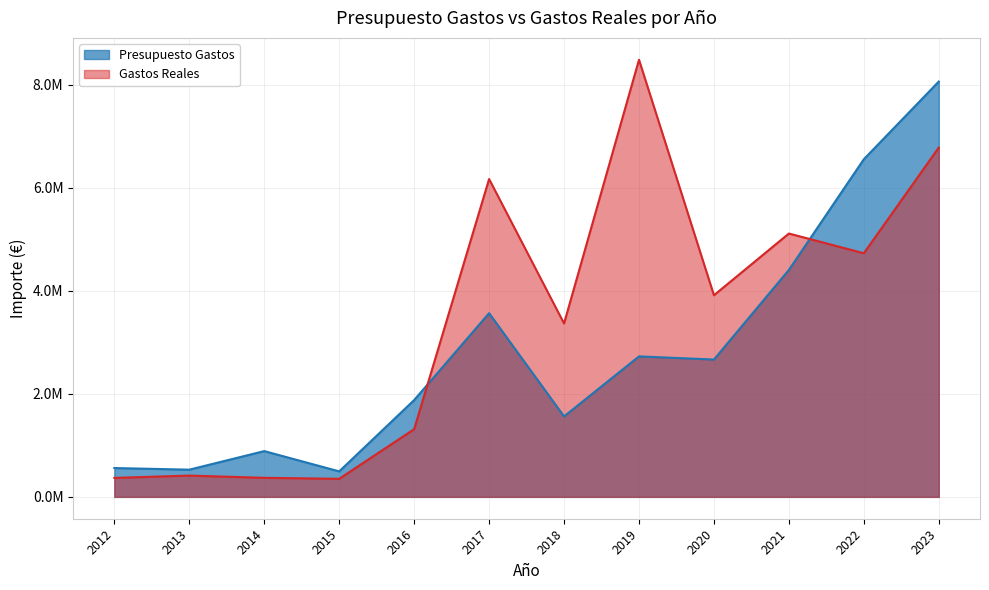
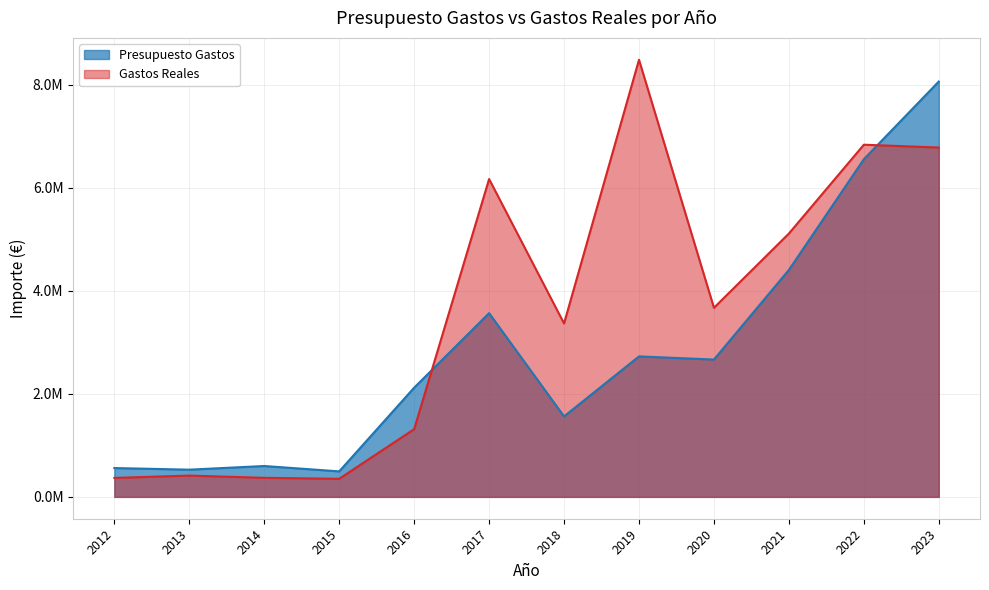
  {
    "Presupuesto Gastos": {
      "2012": 600000,
      "2013": 500000,
-     "2014": 900000,
+     "2014": 600000,
      "2015": 500000,
-     "2016": 1900000,
+     "2016": 2100000,
      "2017": 3600000,
      "2018": 1600000,
      "2019": 2700000,
      "2020": 2700000,
      "2021": 4400000,
      "2022": 6600000,
      "2023": 8100000
    },
    "Gastos Reales": {
      "2012": 400000,
      "2013": 400000,
      "2014": 400000,
      "2015": 400000,
      "2016": 1300000,
      "2017": 6200000,
      "2018": 3400000,
      "2019": 8500000,
-     "2020": 3900000,
+     "2020": 3700000,
      "2021": 5100000,
-     "2022": 4700000,
+     "2022": 6800000,
      "2023": 6800000
    }
  }
